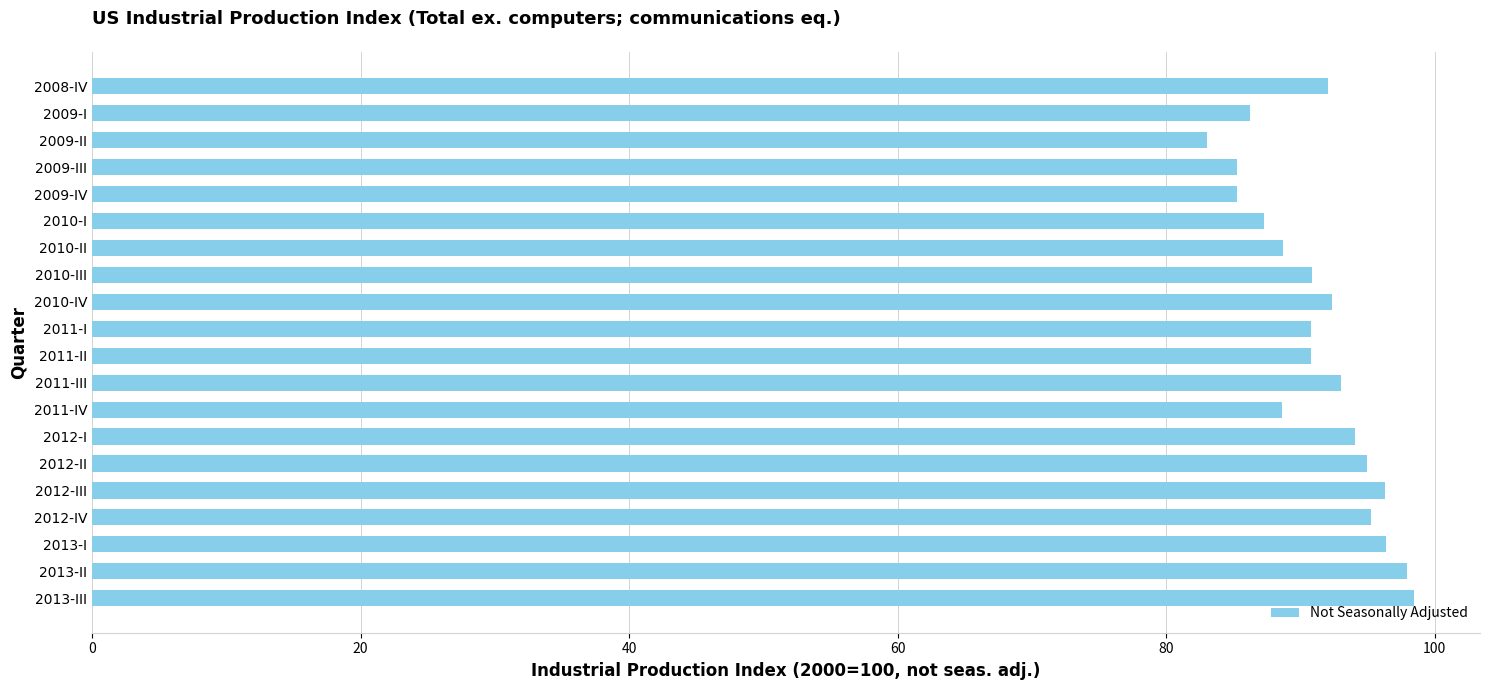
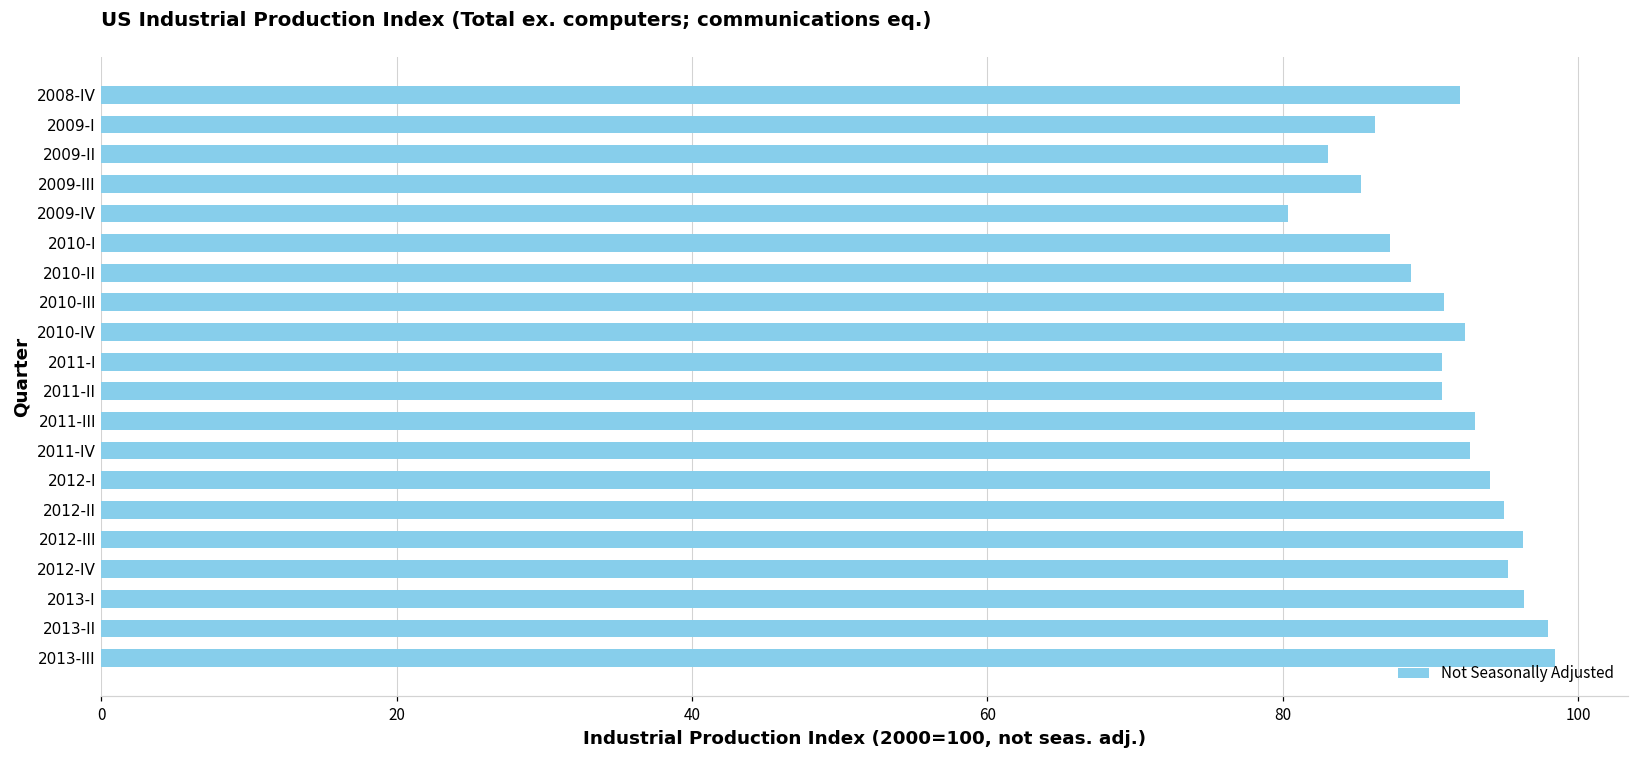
  {
    "2008-IV": 92.0,
    "2009-I": 86.2,
    "2009-II": 83.1,
    "2009-III": 85.3,
-   "2009-IV": 85.3,
+   "2009-IV": 80.4,
    "2010-I": 87.3,
    "2010-II": 88.7,
    "2010-III": 90.9,
    "2010-IV": 92.3,
    "2011-I": 90.8,
    "2011-II": 90.8,
    "2011-III": 93.0,
-   "2011-IV": 88.6,
+   "2011-IV": 92.7,
    "2012-I": 94.1,
    "2012-II": 95.0,
    "2012-III": 96.3,
    "2012-IV": 95.3,
    "2013-I": 96.4,
    "2013-II": 97.9,
    "2013-III": 98.5
  }
